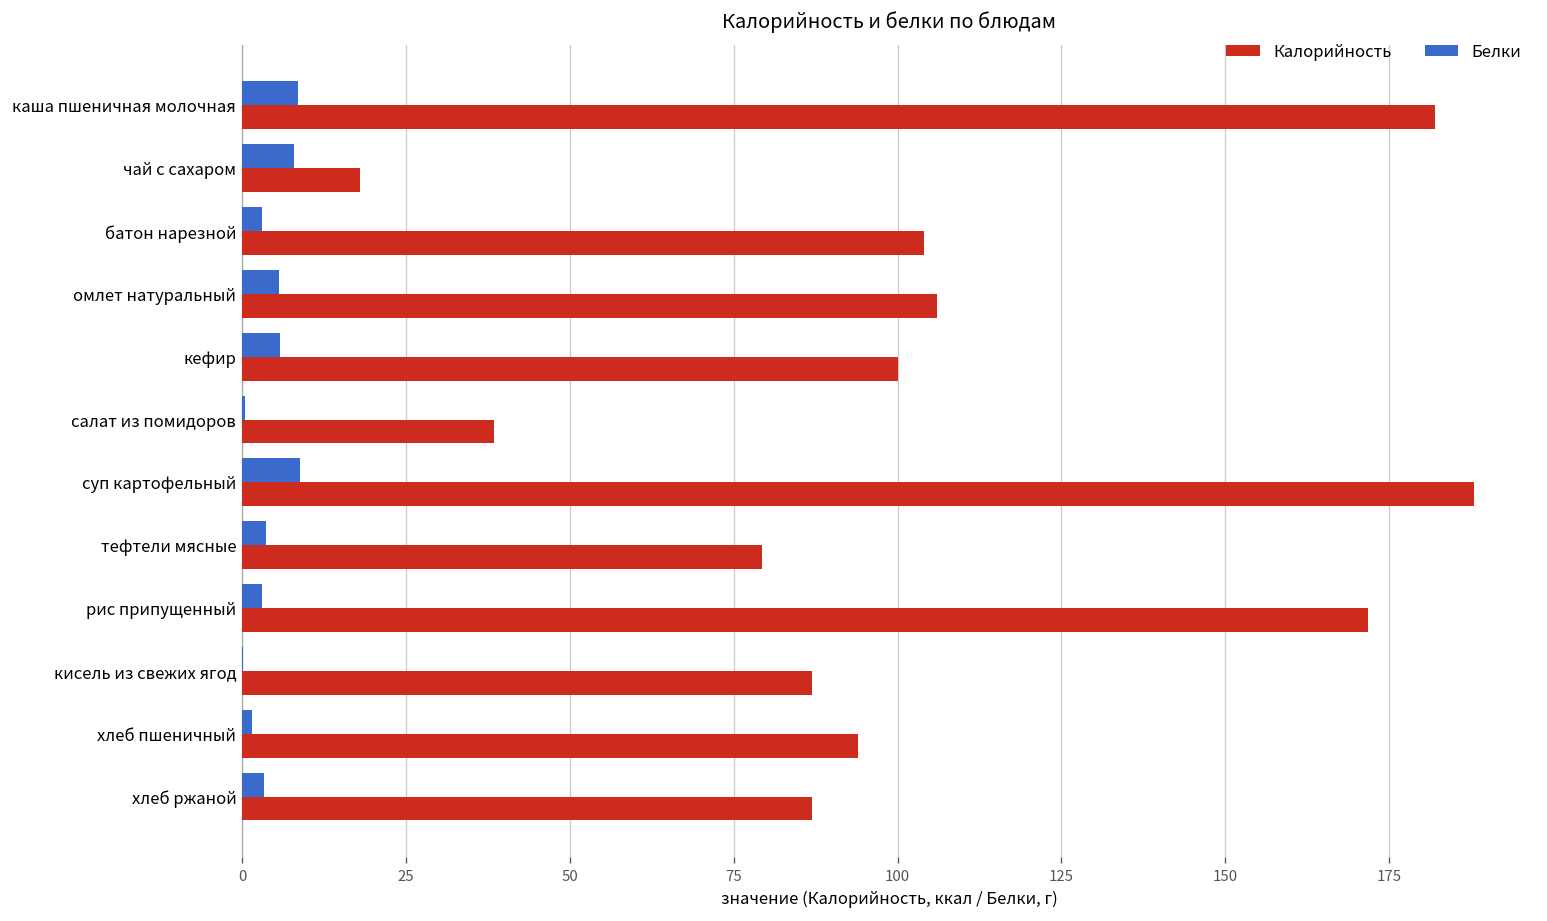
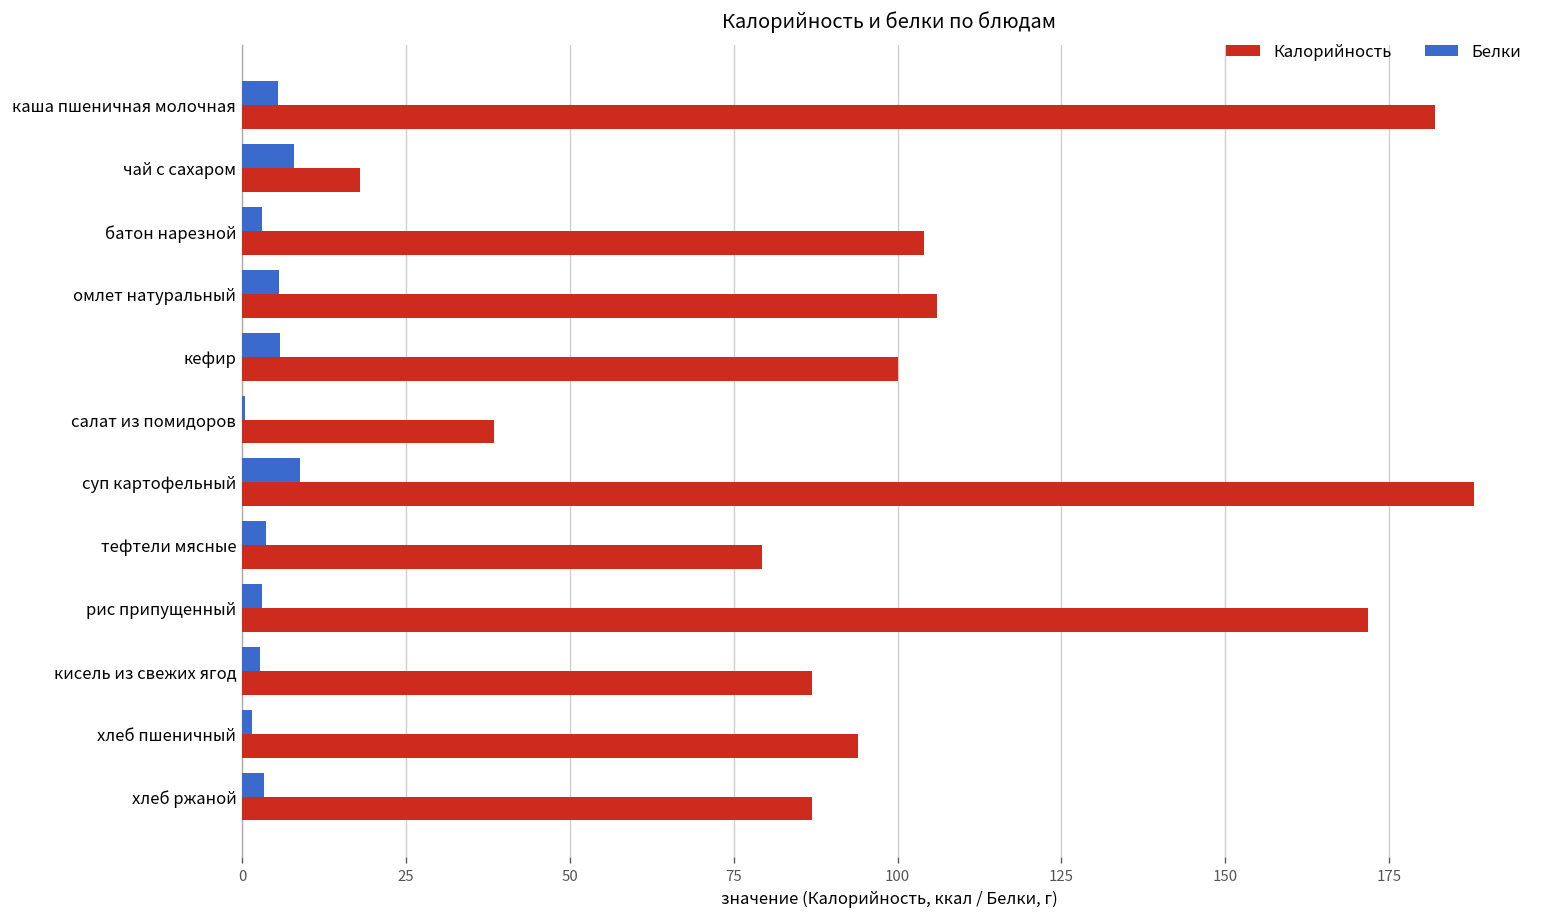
  {
    "Калорийность": {
      "каша пшеничная молочная": 182,
      "чай с сахаром": 18,
      "батон нарезной": 104,
      "омлет натуральный": 106,
      "кефир": 100,
      "салат из помидоров": 38,
      "суп картофельный": 188,
      "тефтели мясные": 79,
      "рис припущенный": 172,
      "кисель из свежих ягод": 87,
      "хлеб пшеничный": 94,
      "хлеб ржаной": 87
    },
    "Белки": {
-     "каша пшеничная молочная": 9,
+     "каша пшеничная молочная": 6,
      "чай с сахаром": 8,
      "батон нарезной": 3,
      "омлет натуральный": 6,
      "кефир": 6,
      "салат из помидоров": 1,
      "суп картофельный": 9,
      "тефтели мясные": 4,
      "рис припущенный": 3,
-     "кисель из свежих ягод": 0,
+     "кисель из свежих ягод": 3,
      "хлеб пшеничный": 2,
      "хлеб ржаной": 3
    }
  }
